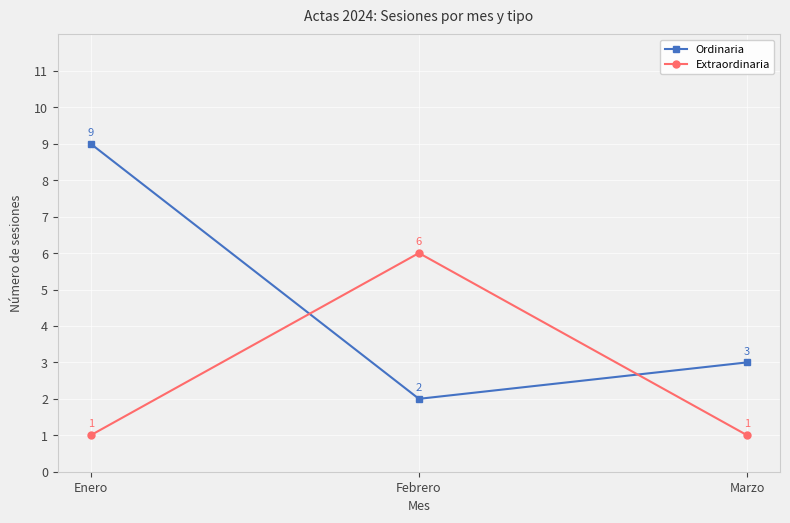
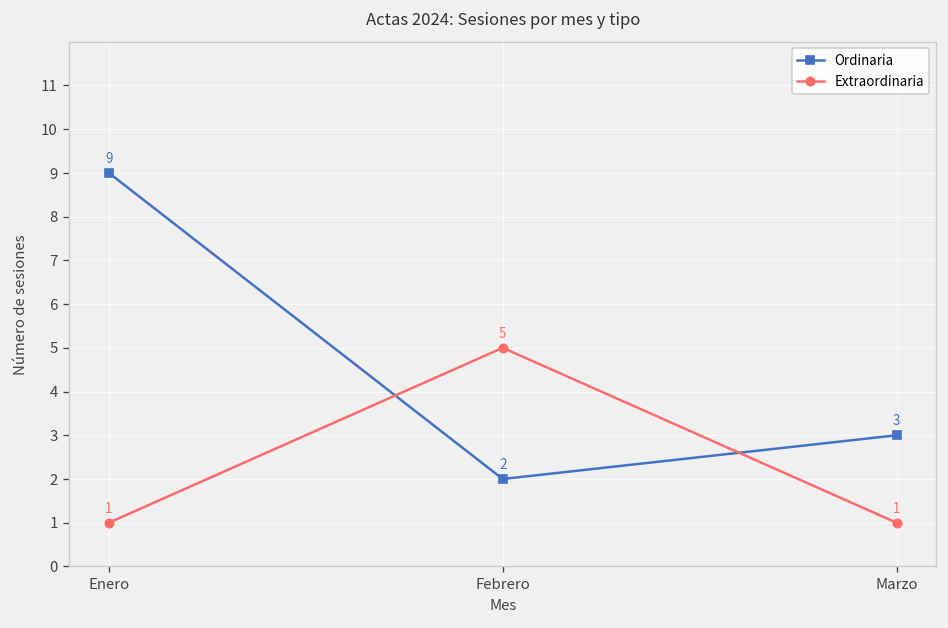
  {
    "Ordinaria": {
      "Enero": 9,
      "Febrero": 2,
      "Marzo": 3
    },
    "Extraordinaria": {
      "Enero": 1,
-     "Febrero": 6,
+     "Febrero": 5,
      "Marzo": 1
    }
  }
